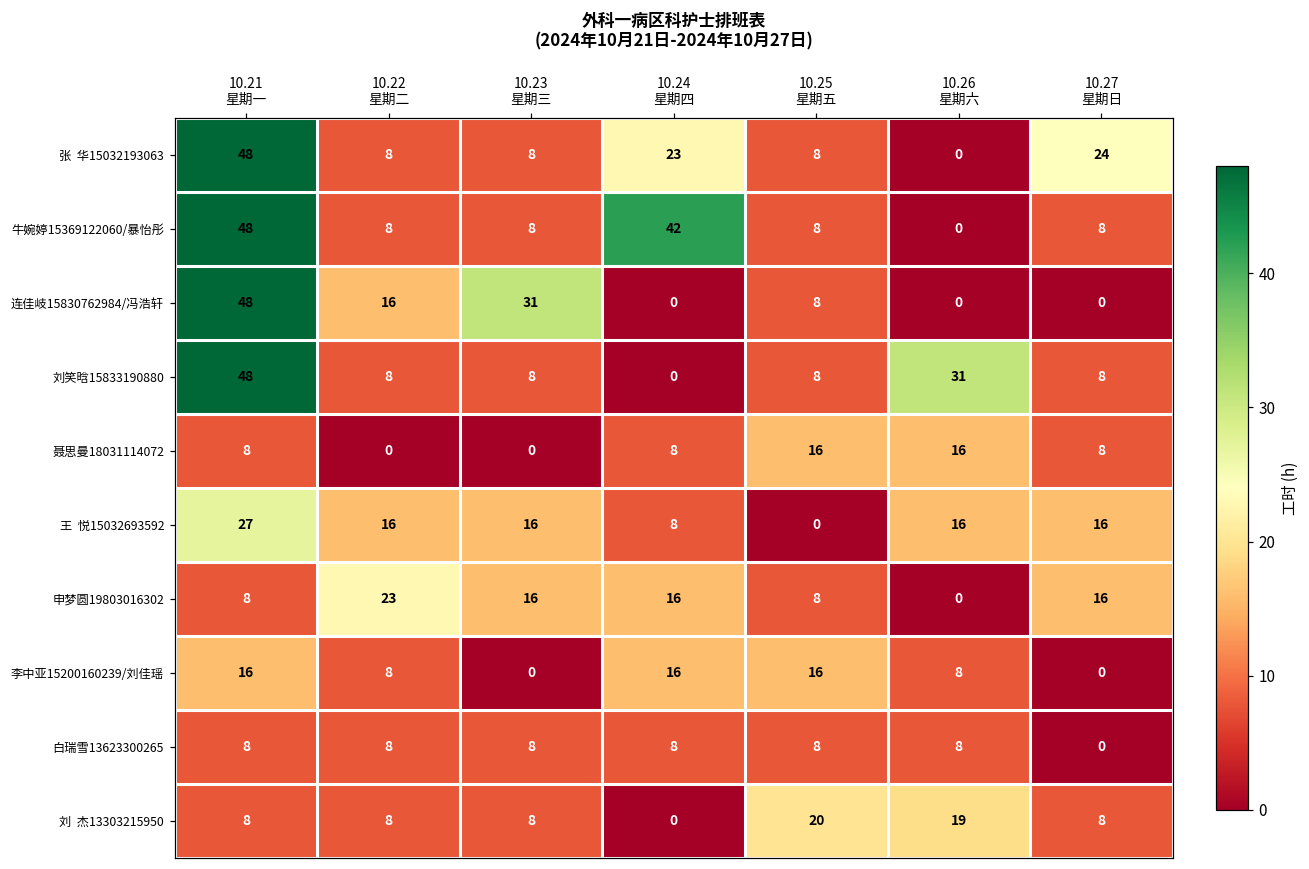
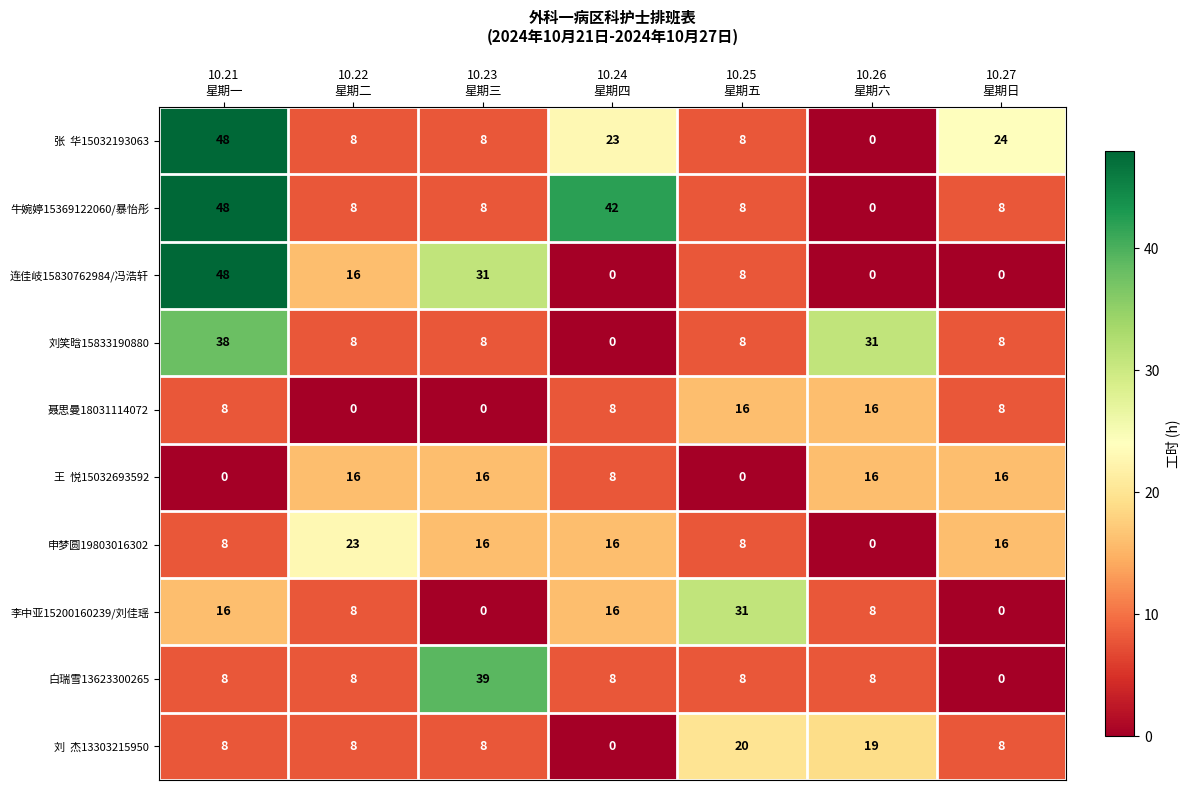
  {
    "张 华15032193063": {
      "10.21 星期一": 48,
      "10.22 星期二": 8,
      "10.23 星期三": 8,
      "10.24 星期四": 23,
      "10.25 星期五": 8,
      "10.26 星期六": 0,
      "10.27 星期日": 24
    },
    "牛婉婷15369122060/暴怡彤": {
      "10.21 星期一": 48,
      "10.22 星期二": 8,
      "10.23 星期三": 8,
      "10.24 星期四": 42,
      "10.25 星期五": 8,
      "10.26 星期六": 0,
      "10.27 星期日": 8
    },
    "连佳岐15830762984/冯浩轩": {
      "10.21 星期一": 48,
      "10.22 星期二": 16,
      "10.23 星期三": 31,
      "10.24 星期四": 0,
      "10.25 星期五": 8,
      "10.26 星期六": 0,
      "10.27 星期日": 0
    },
    "刘笑晗15833190880": {
-     "10.21 星期一": 48,
+     "10.21 星期一": 38,
      "10.22 星期二": 8,
      "10.23 星期三": 8,
      "10.24 星期四": 0,
      "10.25 星期五": 8,
      "10.26 星期六": 31,
      "10.27 星期日": 8
    },
    "聂思曼18031114072": {
      "10.21 星期一": 8,
      "10.22 星期二": 0,
      "10.23 星期三": 0,
      "10.24 星期四": 8,
      "10.25 星期五": 16,
      "10.26 星期六": 16,
      "10.27 星期日": 8
    },
    "王 悦15032693592": {
-     "10.21 星期一": 27,
+     "10.21 星期一": 0,
      "10.22 星期二": 16,
      "10.23 星期三": 16,
      "10.24 星期四": 8,
      "10.25 星期五": 0,
      "10.26 星期六": 16,
      "10.27 星期日": 16
    },
    "申梦圆19803016302": {
      "10.21 星期一": 8,
      "10.22 星期二": 23,
      "10.23 星期三": 16,
      "10.24 星期四": 16,
      "10.25 星期五": 8,
      "10.26 星期六": 0,
      "10.27 星期日": 16
    },
    "李中亚15200160239/刘佳瑶": {
      "10.21 星期一": 16,
      "10.22 星期二": 8,
      "10.23 星期三": 0,
      "10.24 星期四": 16,
-     "10.25 星期五": 16,
+     "10.25 星期五": 31,
      "10.26 星期六": 8,
      "10.27 星期日": 0
    },
    "白瑞雪13623300265": {
      "10.21 星期一": 8,
      "10.22 星期二": 8,
-     "10.23 星期三": 8,
+     "10.23 星期三": 39,
      "10.24 星期四": 8,
      "10.25 星期五": 8,
      "10.26 星期六": 8,
      "10.27 星期日": 0
    },
    "刘 杰13303215950": {
      "10.21 星期一": 8,
      "10.22 星期二": 8,
      "10.23 星期三": 8,
      "10.24 星期四": 0,
      "10.25 星期五": 20,
      "10.26 星期六": 19,
      "10.27 星期日": 8
    }
  }
